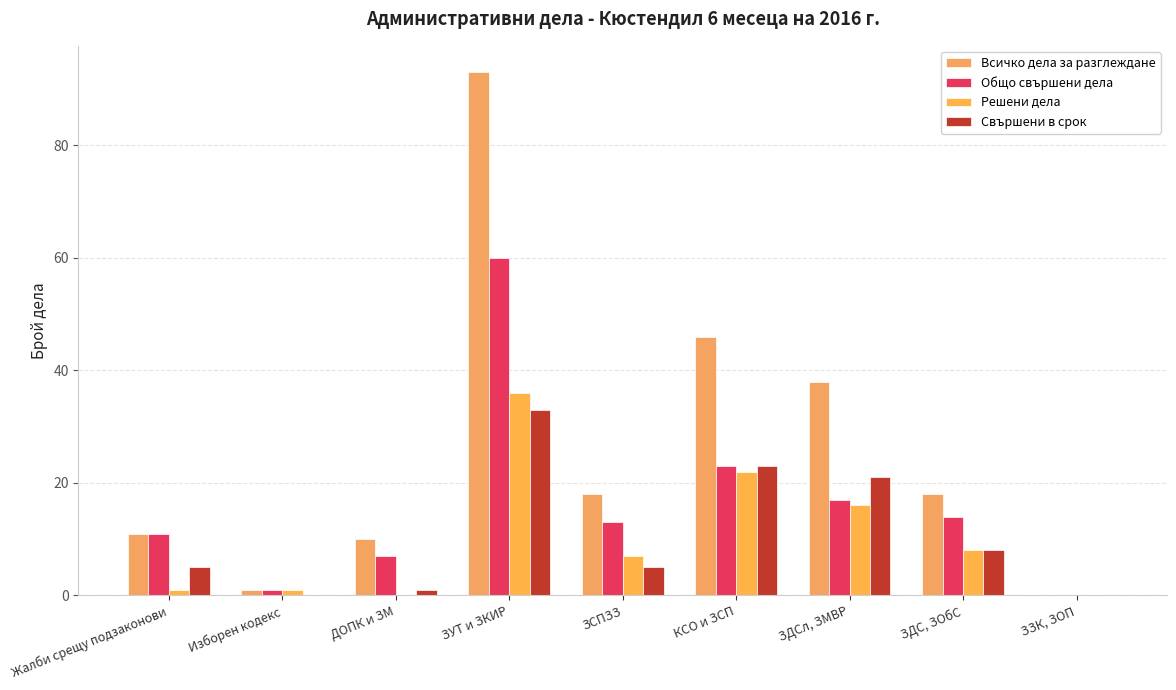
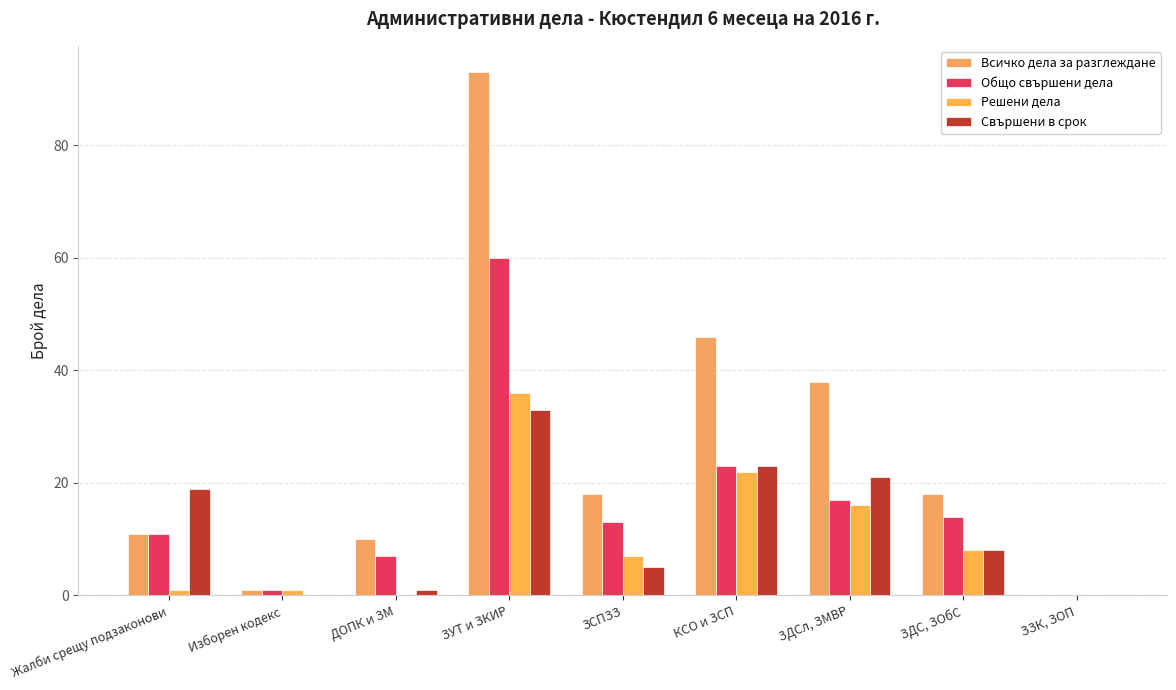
  {
    "Общо свършени дела": {
      "Жалби срещу подзаконови": 11,
      "Изборен кодекс": 1,
      "ДОПК и ЗМ": 7,
      "ЗУТ и ЗКИР": 60,
      "ЗСПЗЗ": 13,
      "КСО и ЗСП": 23,
      "ЗДСл, ЗМВР": 17,
      "ЗДС, ЗОбС": 14,
      "ЗЗК, ЗОП": 0
    },
    "Свършени в срок": {
-     "Жалби срещу подзаконови": 5,
+     "Жалби срещу подзаконови": 19,
      "Изборен кодекс": 0,
      "ДОПК и ЗМ": 1,
      "ЗУТ и ЗКИР": 33,
      "ЗСПЗЗ": 5,
      "КСО и ЗСП": 23,
      "ЗДСл, ЗМВР": 21,
      "ЗДС, ЗОбС": 8,
      "ЗЗК, ЗОП": 0
    }
  }
